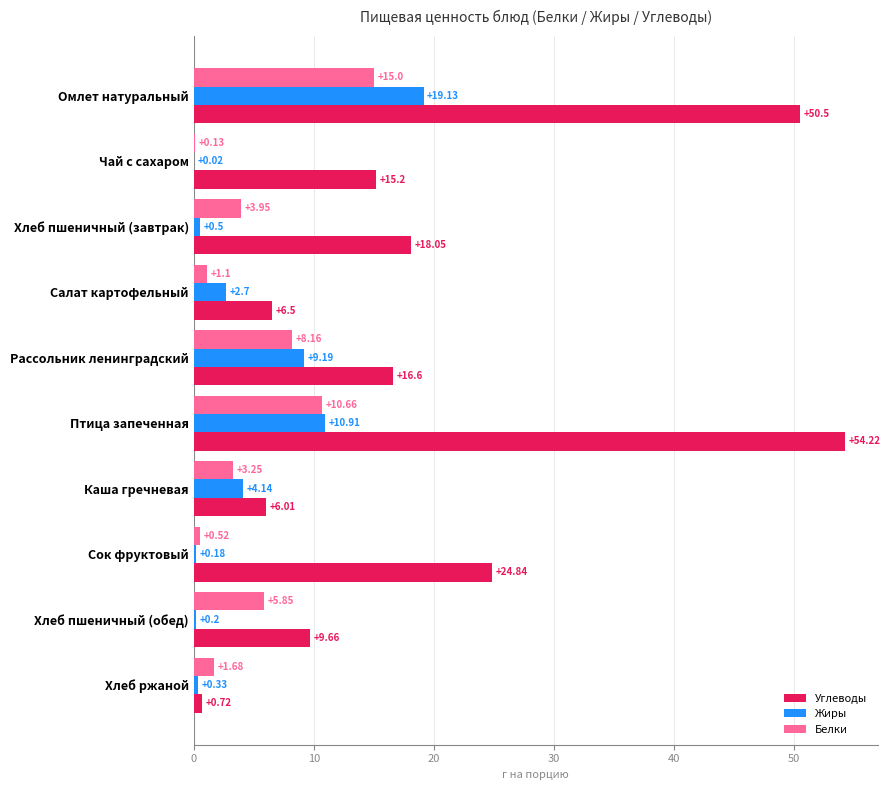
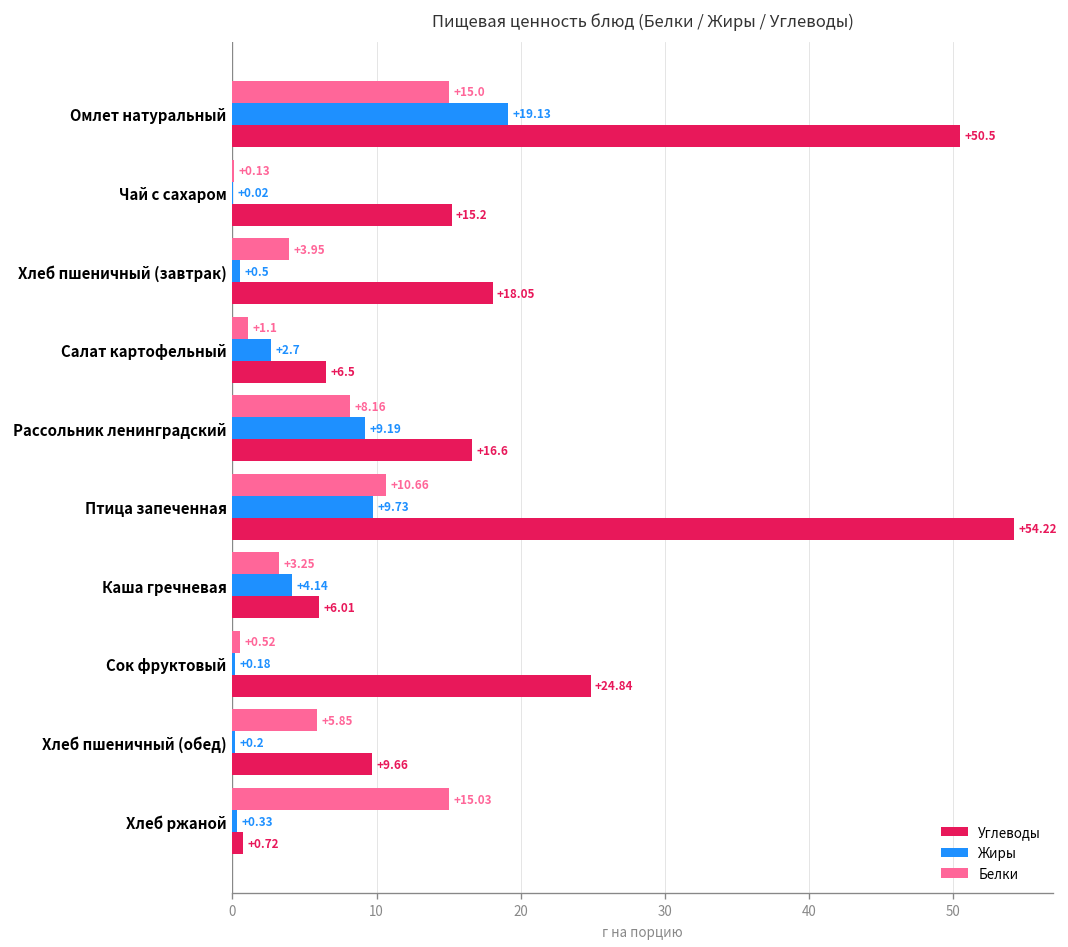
  {
    "Углеводы": {
      "Омлет натуральный": "+50.5",
      "Чай с сахаром": "+15.2",
      "Хлеб пшеничный (завтрак)": "+18.05",
      "Салат картофельный": "+6.5",
      "Рассольник ленинградский": "+16.6",
      "Птица запеченная": "+54.22",
      "Каша гречневая": "+6.01",
      "Сок фруктовый": "+24.84",
      "Хлеб пшеничный (обед)": "+9.66",
      "Хлеб ржаной": "+0.72"
    },
    "Жиры": {
      "Омлет натуральный": "+19.13",
      "Чай с сахаром": "+0.02",
      "Хлеб пшеничный (завтрак)": "+0.5",
      "Салат картофельный": "+2.7",
      "Рассольник ленинградский": "+9.19",
-     "Птица запеченная": "+10.91",
+     "Птица запеченная": "+9.73",
      "Каша гречневая": "+4.14",
      "Сок фруктовый": "+0.18",
      "Хлеб пшеничный (обед)": "+0.2",
      "Хлеб ржаной": "+0.33"
    },
    "Белки": {
      "Омлет натуральный": "+15.0",
      "Чай с сахаром": "+0.13",
      "Хлеб пшеничный (завтрак)": "+3.95",
      "Салат картофельный": "+1.1",
      "Рассольник ленинградский": "+8.16",
      "Птица запеченная": "+10.66",
      "Каша гречневая": "+3.25",
      "Сок фруктовый": "+0.52",
      "Хлеб пшеничный (обед)": "+5.85",
-     "Хлеб ржаной": "+1.68"
+     "Хлеб ржаной": "+15.03"
    }
  }
